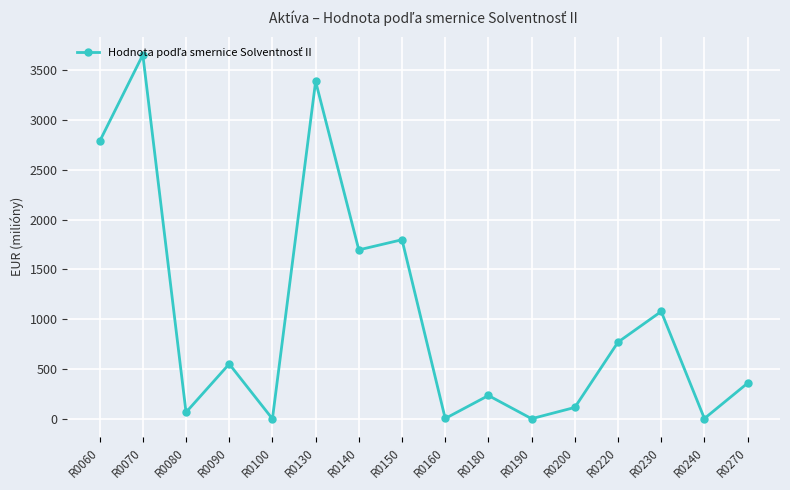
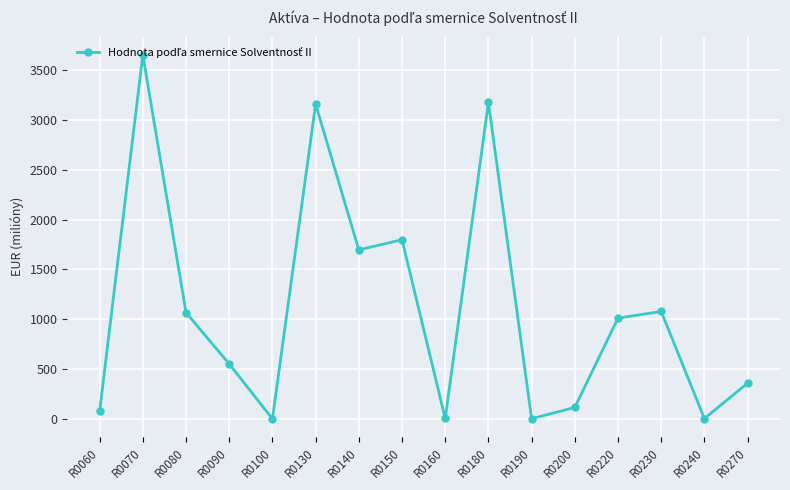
  {
-   "R0060": 2800,
+   "R0060": 100,
    "R0070": 3700,
-   "R0080": 100,
+   "R0080": 1100,
    "R0090": 600,
    "R0100": 0,
-   "R0130": 3400,
+   "R0130": 3200,
    "R0140": 1700,
    "R0150": 1800,
    "R0160": 0,
-   "R0180": 200,
+   "R0180": 3200,
    "R0190": 0,
    "R0200": 100,
-   "R0220": 800,
+   "R0220": 1000,
    "R0230": 1100,
    "R0240": 0,
    "R0270": 400
  }
